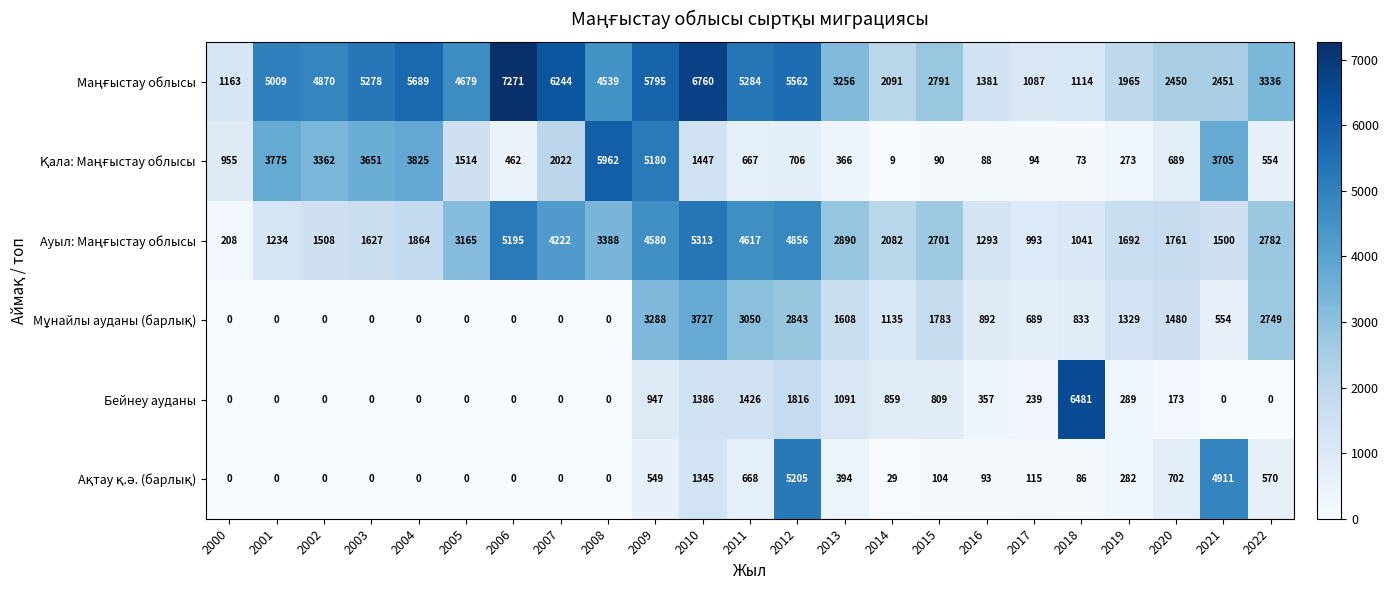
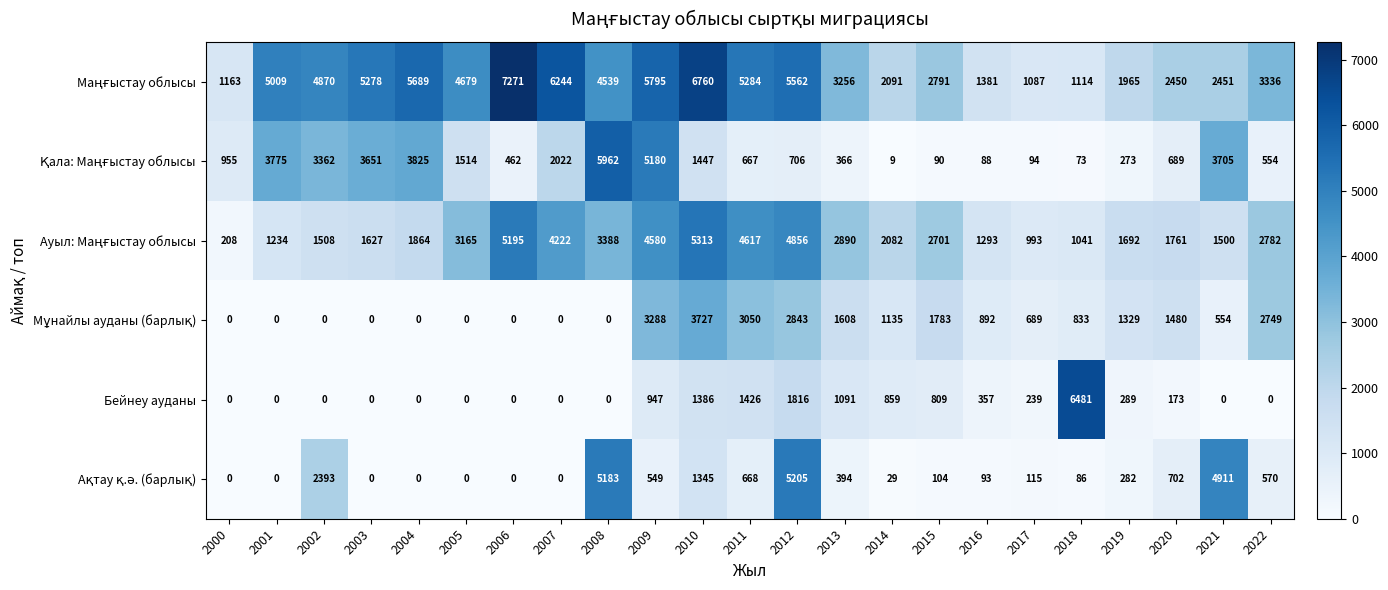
  {
    "Маңғыстау облысы": {
      "2000": 1163,
      "2001": 5009,
      "2002": 4870,
      "2003": 5278,
      "2004": 5689,
      "2005": 4679,
      "2006": 7271,
      "2007": 6244,
      "2008": 4539,
      "2009": 5795,
      "2010": 6760,
      "2011": 5284,
      "2012": 5562,
      "2013": 3256,
      "2014": 2091,
      "2015": 2791,
      "2016": 1381,
      "2017": 1087,
      "2018": 1114,
      "2019": 1965,
      "2020": 2450,
      "2021": 2451,
      "2022": 3336
    },
    "Қала: Маңғыстау облысы": {
      "2000": 955,
      "2001": 3775,
      "2002": 3362,
      "2003": 3651,
      "2004": 3825,
      "2005": 1514,
      "2006": 462,
      "2007": 2022,
      "2008": 5962,
      "2009": 5180,
      "2010": 1447,
      "2011": 667,
      "2012": 706,
      "2013": 366,
      "2014": 9,
      "2015": 90,
      "2016": 88,
      "2017": 94,
      "2018": 73,
      "2019": 273,
      "2020": 689,
      "2021": 3705,
      "2022": 554
    },
    "Ауыл: Маңғыстау облысы": {
      "2000": 208,
      "2001": 1234,
      "2002": 1508,
      "2003": 1627,
      "2004": 1864,
      "2005": 3165,
      "2006": 5195,
      "2007": 4222,
      "2008": 3388,
      "2009": 4580,
      "2010": 5313,
      "2011": 4617,
      "2012": 4856,
      "2013": 2890,
      "2014": 2082,
      "2015": 2701,
      "2016": 1293,
      "2017": 993,
      "2018": 1041,
      "2019": 1692,
      "2020": 1761,
      "2021": 1500,
      "2022": 2782
    },
    "Мұнайлы ауданы (барлық)": {
      "2000": 0,
      "2001": 0,
      "2002": 0,
      "2003": 0,
      "2004": 0,
      "2005": 0,
      "2006": 0,
      "2007": 0,
      "2008": 0,
      "2009": 3288,
      "2010": 3727,
      "2011": 3050,
      "2012": 2843,
      "2013": 1608,
      "2014": 1135,
      "2015": 1783,
      "2016": 892,
      "2017": 689,
      "2018": 833,
      "2019": 1329,
      "2020": 1480,
      "2021": 554,
      "2022": 2749
    },
    "Бейнеу ауданы": {
      "2000": 0,
      "2001": 0,
      "2002": 0,
      "2003": 0,
      "2004": 0,
      "2005": 0,
      "2006": 0,
      "2007": 0,
      "2008": 0,
      "2009": 947,
      "2010": 1386,
      "2011": 1426,
      "2012": 1816,
      "2013": 1091,
      "2014": 859,
      "2015": 809,
      "2016": 357,
      "2017": 239,
      "2018": 6481,
      "2019": 289,
      "2020": 173,
      "2021": 0,
      "2022": 0
    },
    "Ақтау қ.ә. (барлық)": {
      "2000": 0,
      "2001": 0,
-     "2002": 0,
+     "2002": 2393,
      "2003": 0,
      "2004": 0,
      "2005": 0,
      "2006": 0,
      "2007": 0,
-     "2008": 0,
+     "2008": 5183,
      "2009": 549,
      "2010": 1345,
      "2011": 668,
      "2012": 5205,
      "2013": 394,
      "2014": 29,
      "2015": 104,
      "2016": 93,
      "2017": 115,
      "2018": 86,
      "2019": 282,
      "2020": 702,
      "2021": 4911,
      "2022": 570
    }
  }
